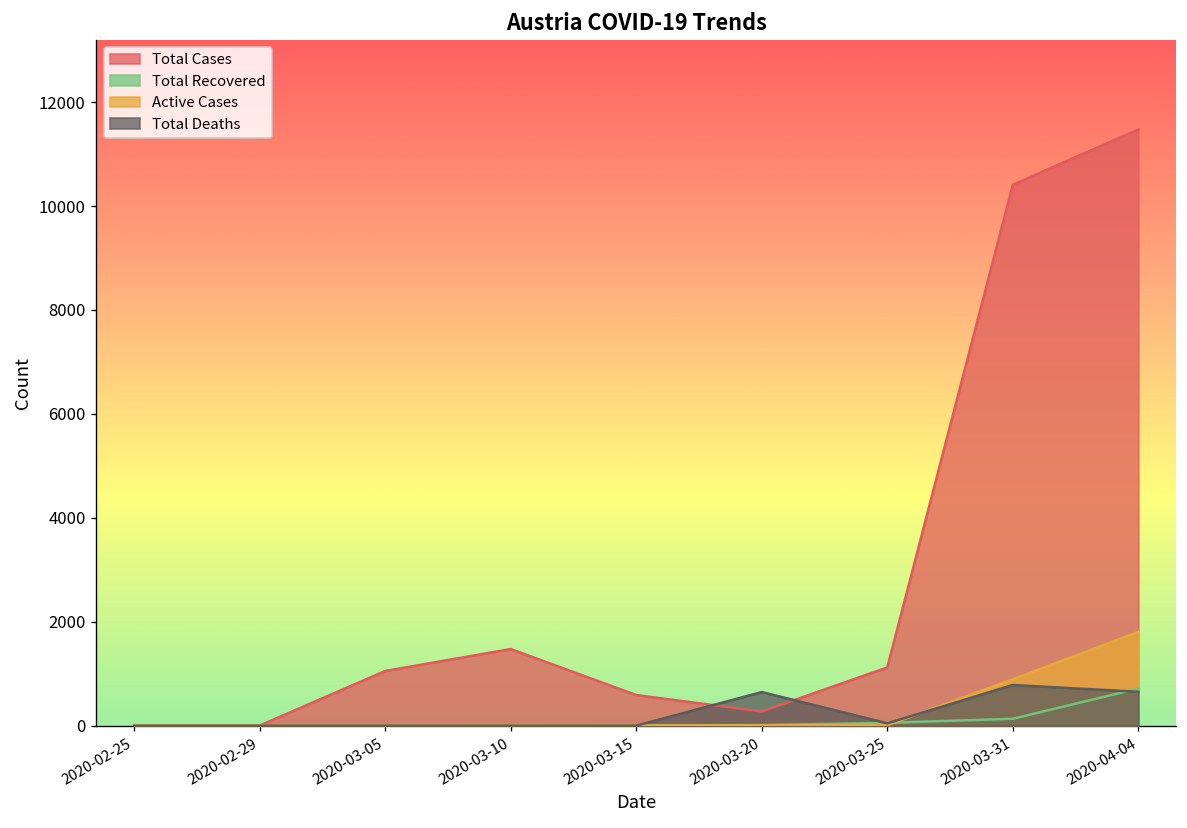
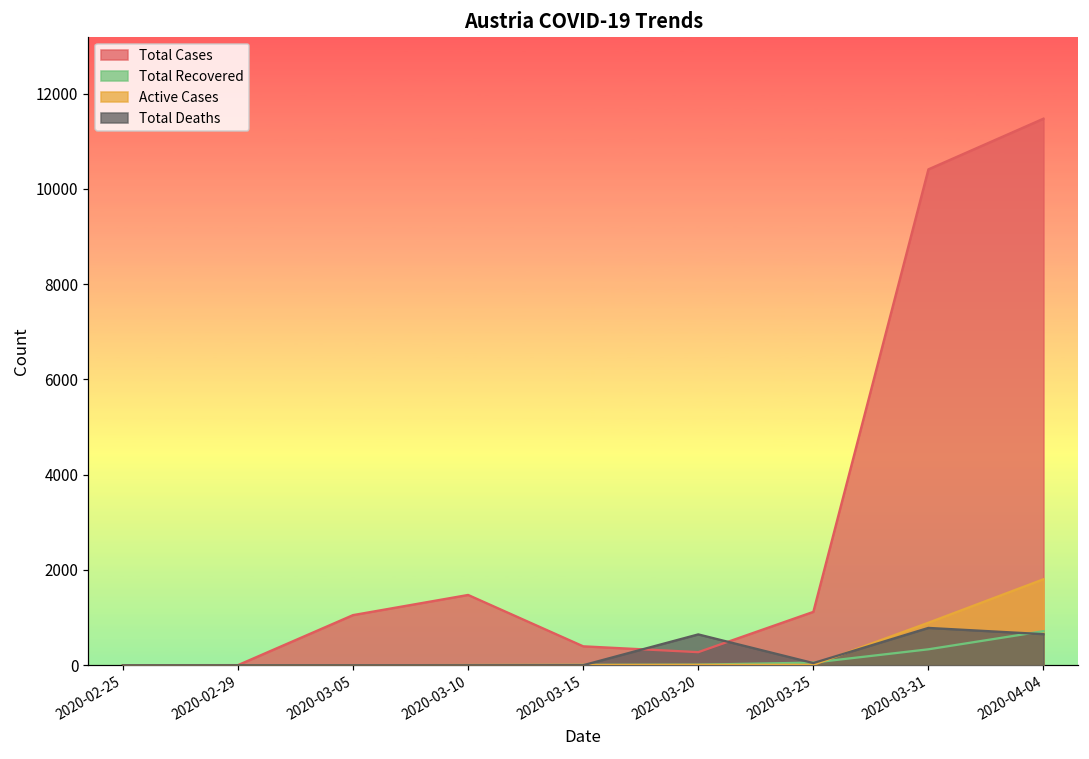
  {
    "Total Cases": {
      "2020-03-05": 1100,
      "2020-03-10": 1500,
-     "2020-03-15": 600,
+     "2020-03-15": 400,
      "2020-03-20": 300,
      "2020-03-25": 1100,
      "2020-03-31": 10400,
      "2020-04-04": 11500
    },
    "Total Recovered": {
-     "2020-03-31": 100,
+     "2020-03-31": 300,
      "2020-04-04": 700
    },
    "Active Cases": {
      "2020-03-31": 900,
      "2020-04-04": 1800
    },
    "Total Deaths": {
      "2020-03-20": 600,
      "2020-03-31": 800,
      "2020-04-04": 700
    }
  }
